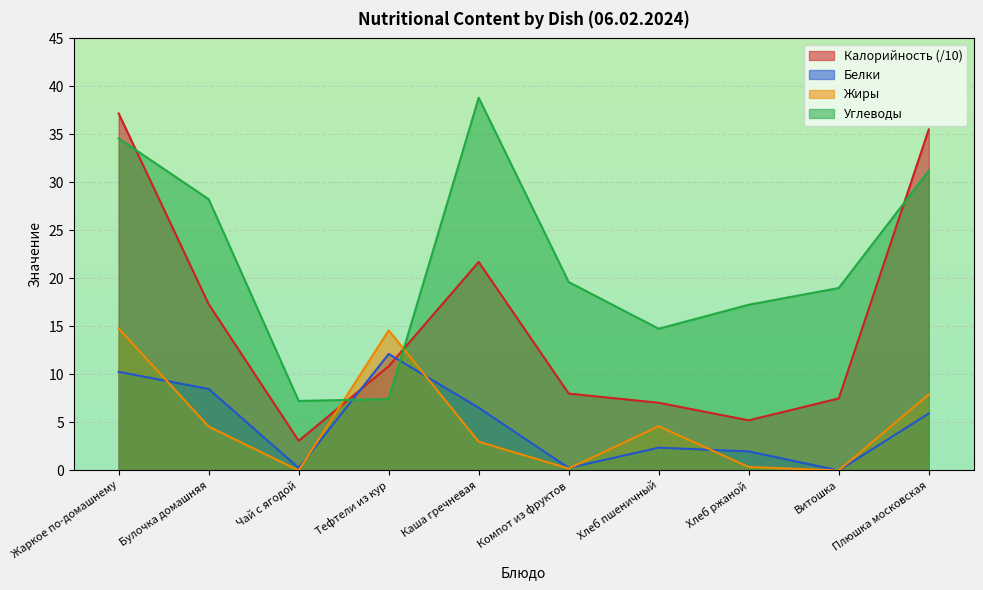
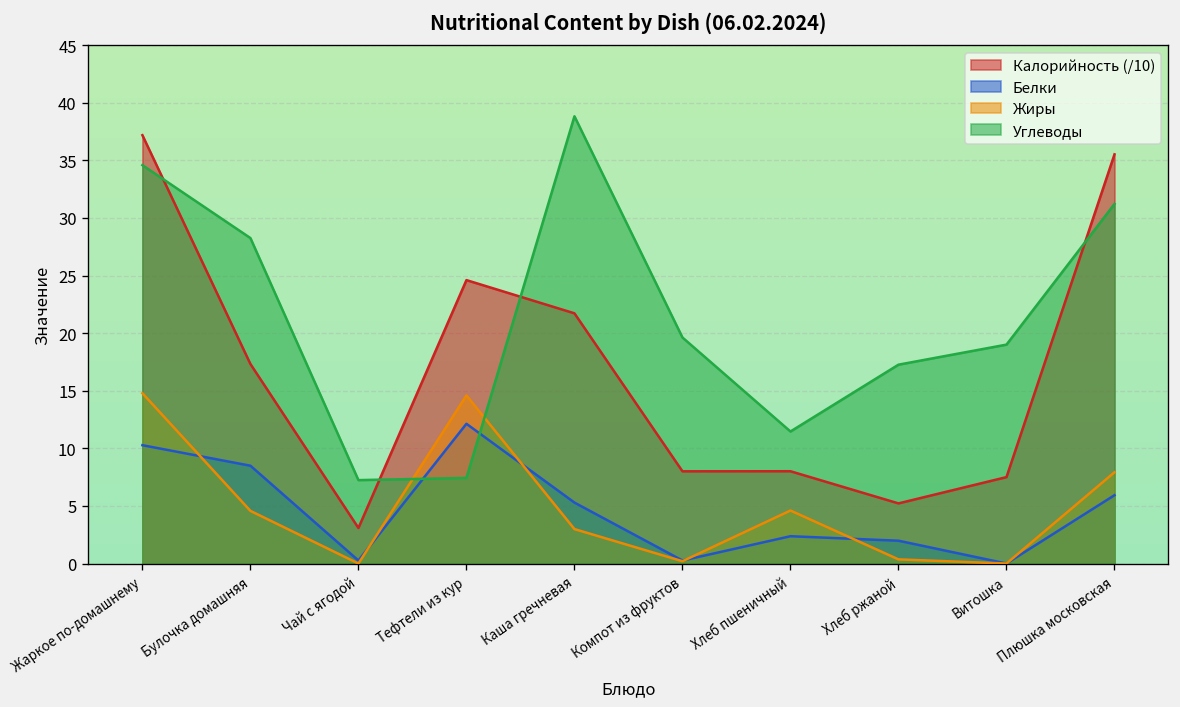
  {
    "Калорийность (/10)": {
      "Жаркое по-домашнему": 37,
      "Булочка домашняя": 17,
      "Чай с ягодой": 3,
-     "Тефтели из кур": 11,
+     "Тефтели из кур": 25,
      "Каша гречневая": 22,
      "Компот из фруктов": 8,
-     "Хлеб пшеничный": 7,
+     "Хлеб пшеничный": 8,
      "Хлеб ржаной": 5,
      "Витошка": 8,
      "Плюшка московская": 36
    },
    "Белки": {
      "Жаркое по-домашнему": 10,
      "Булочка домашняя": 8,
      "Тефтели из кур": 12,
-     "Каша гречневая": 7,
+     "Каша гречневая": 5,
      "Хлеб пшеничный": 2,
      "Хлеб ржаной": 2,
      "Плюшка московская": 6
    },
    "Жиры": {
      "Жаркое по-домашнему": 15,
      "Булочка домашняя": 5,
      "Тефтели из кур": 15,
      "Каша гречневая": 3,
      "Хлеб пшеничный": 5,
      "Хлеб ржаной": 0,
      "Плюшка московская": 8
    },
    "Углеводы": {
      "Жаркое по-домашнему": 35,
      "Булочка домашняя": 28,
      "Чай с ягодой": 7,
      "Тефтели из кур": 7,
      "Каша гречневая": 39,
      "Компот из фруктов": 20,
-     "Хлеб пшеничный": 15,
+     "Хлеб пшеничный": 11,
      "Хлеб ржаной": 17,
      "Витошка": 19,
      "Плюшка московская": 31
    }
  }
